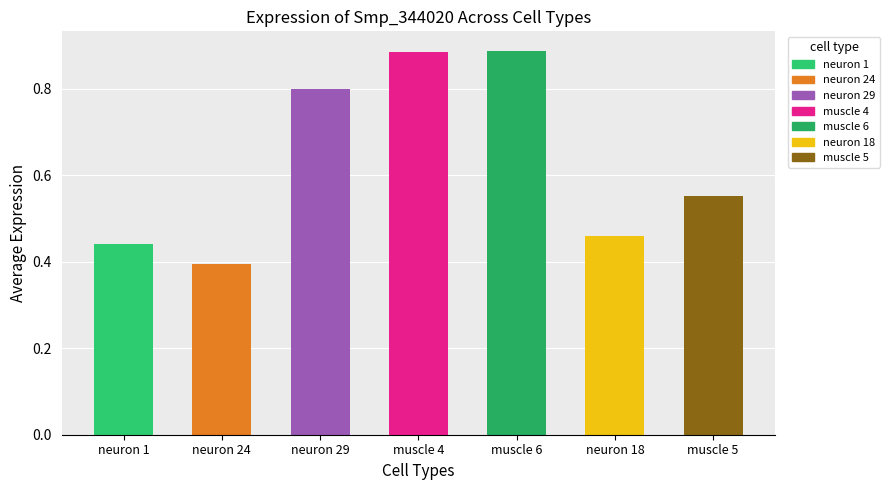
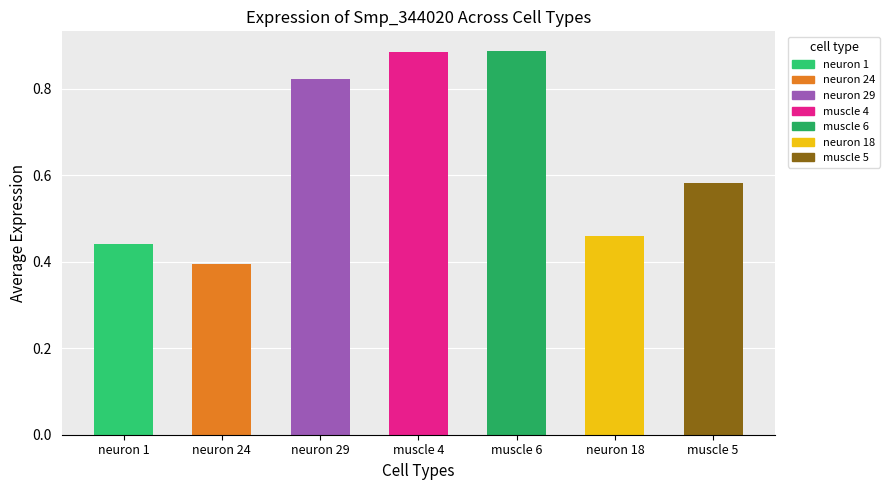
  {
    "neuron 1": 0.44,
    "neuron 24": 0.39,
-   "neuron 29": 0.80,
+   "neuron 29": 0.82,
    "muscle 4": 0.89,
    "muscle 6": 0.89,
    "neuron 18": 0.46,
-   "muscle 5": 0.55
+   "muscle 5": 0.58
  }
